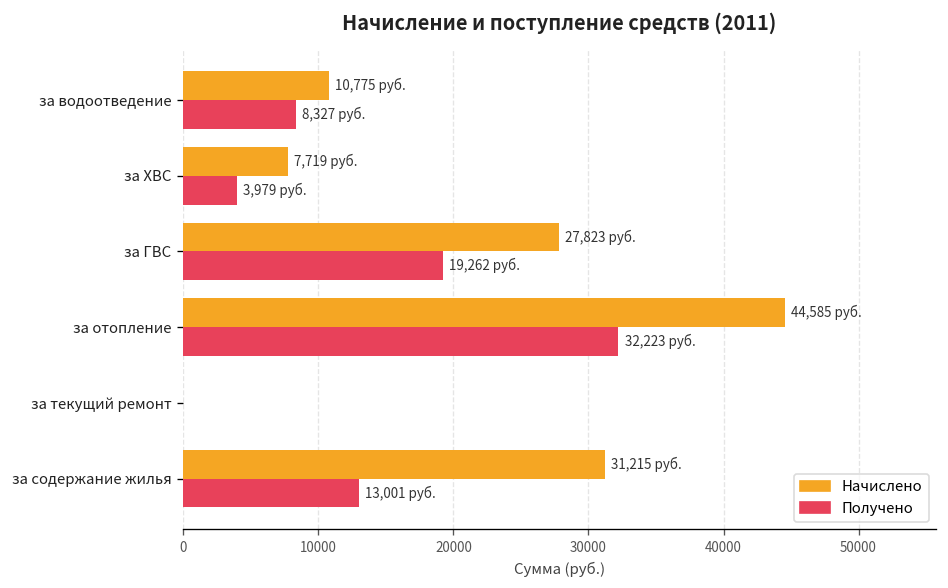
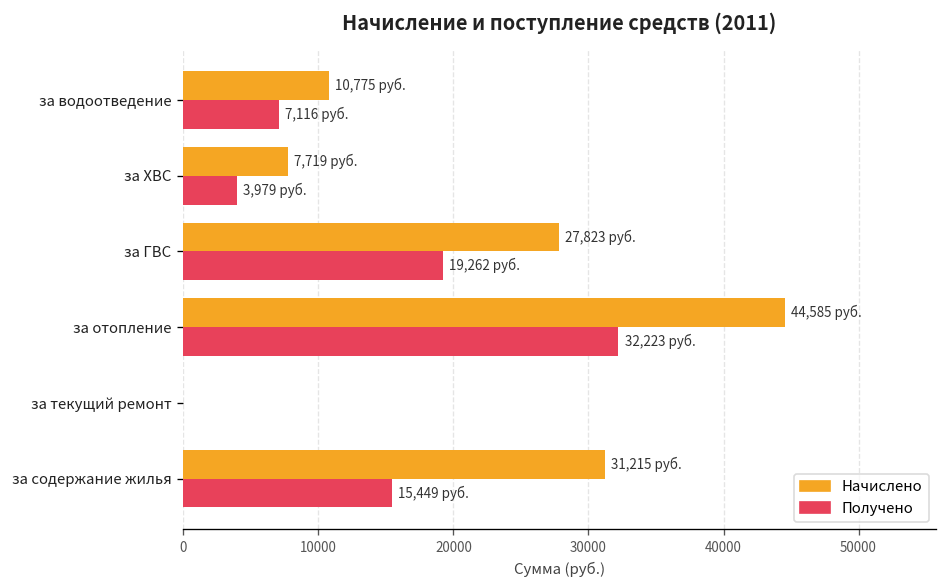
  {
    "Начислено": {
      "за водоотведение": "10,775",
      "за ХВС": "7,719",
      "за ГВС": "27,823",
      "за отопление": "44,585",
      "за содержание жилья": "31,215"
    },
    "Получено": {
-     "за водоотведение": "8,327",
+     "за водоотведение": "7,116",
      "за ХВС": "3,979",
      "за ГВС": "19,262",
      "за отопление": "32,223",
-     "за содержание жилья": "13,001"
+     "за содержание жилья": "15,449"
    }
  }
